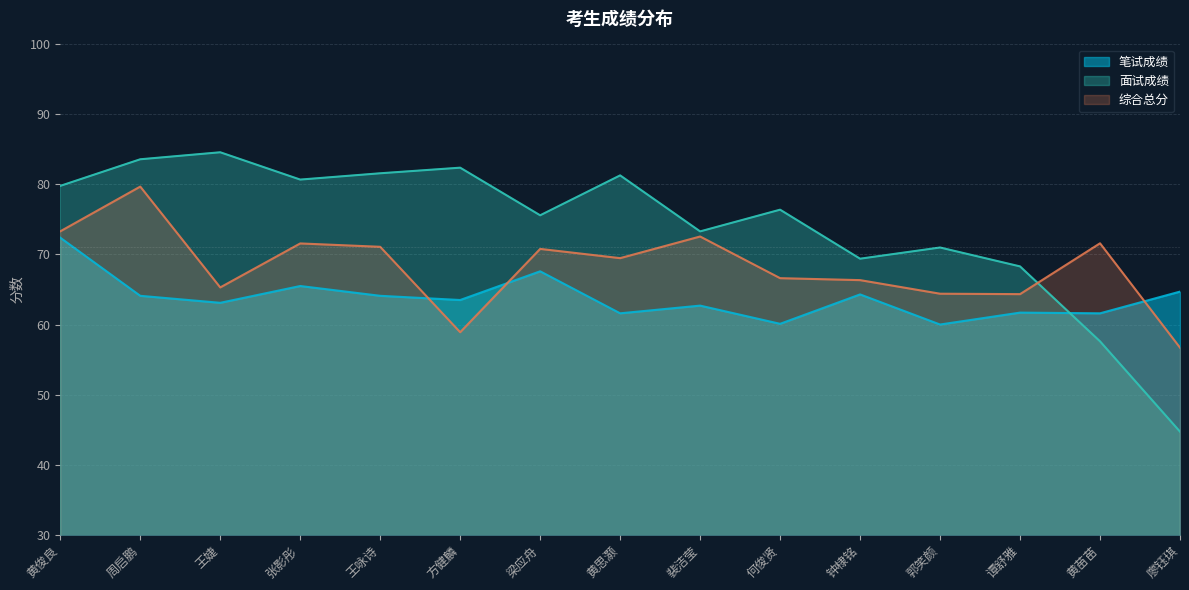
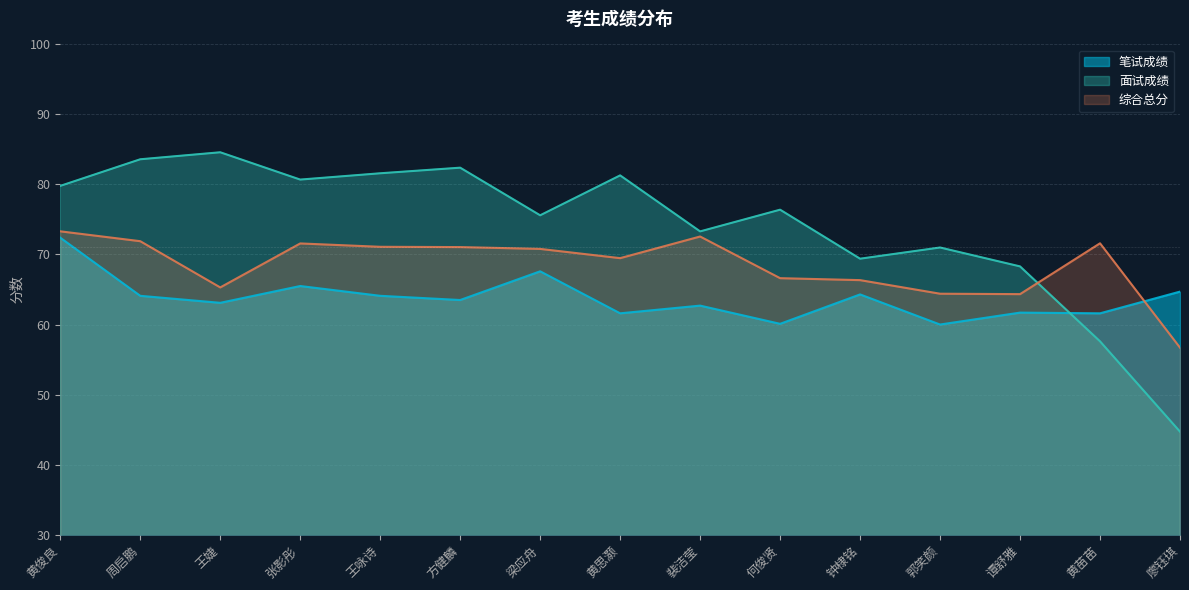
  {
    "综合总分": {
      "黄俊良": 73,
-     "周启鹏": 80,
+     "周启鹏": 72,
      "王婕": 65,
      "张影彤": 72,
      "王咏诗": 71,
-     "方健麟": 59,
+     "方健麟": 71,
      "梁应舟": 71,
      "黄思灏": 69,
      "裴洁莹": 73,
      "何俊贤": 67,
      "钟棣铭": 66,
      "郭笑颜": 64,
      "谭舒雅": 64,
      "黄苗苗": 72,
      "廖钰琪": 57
    }
  }
